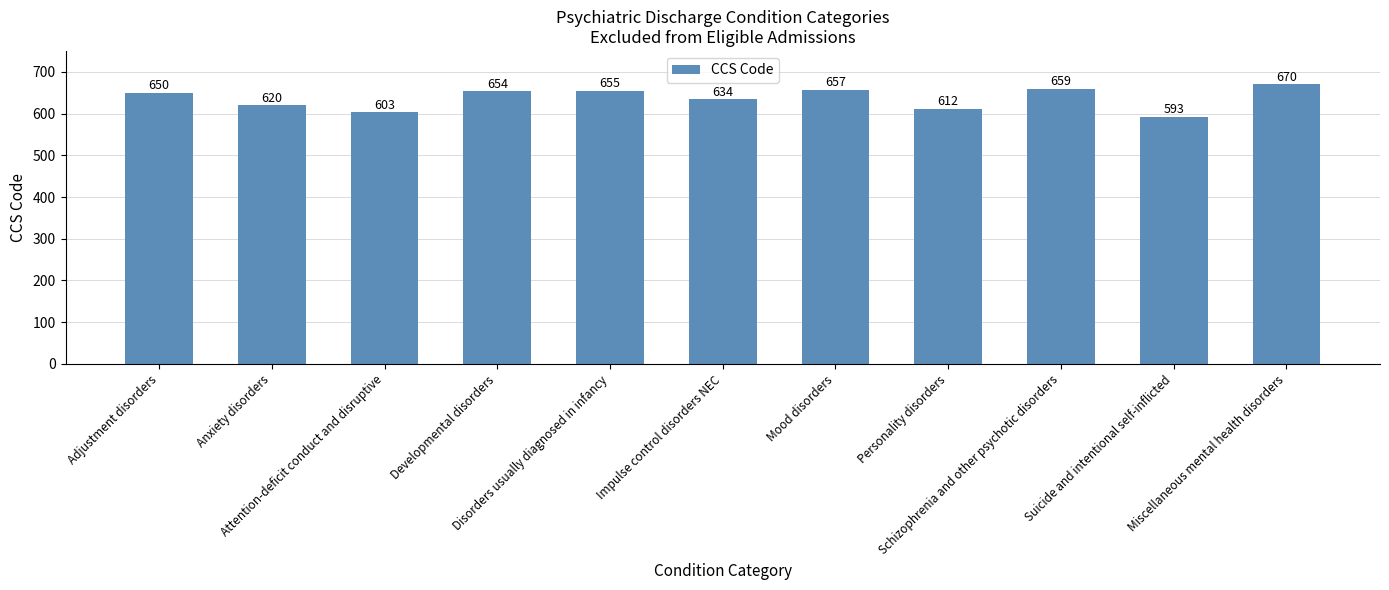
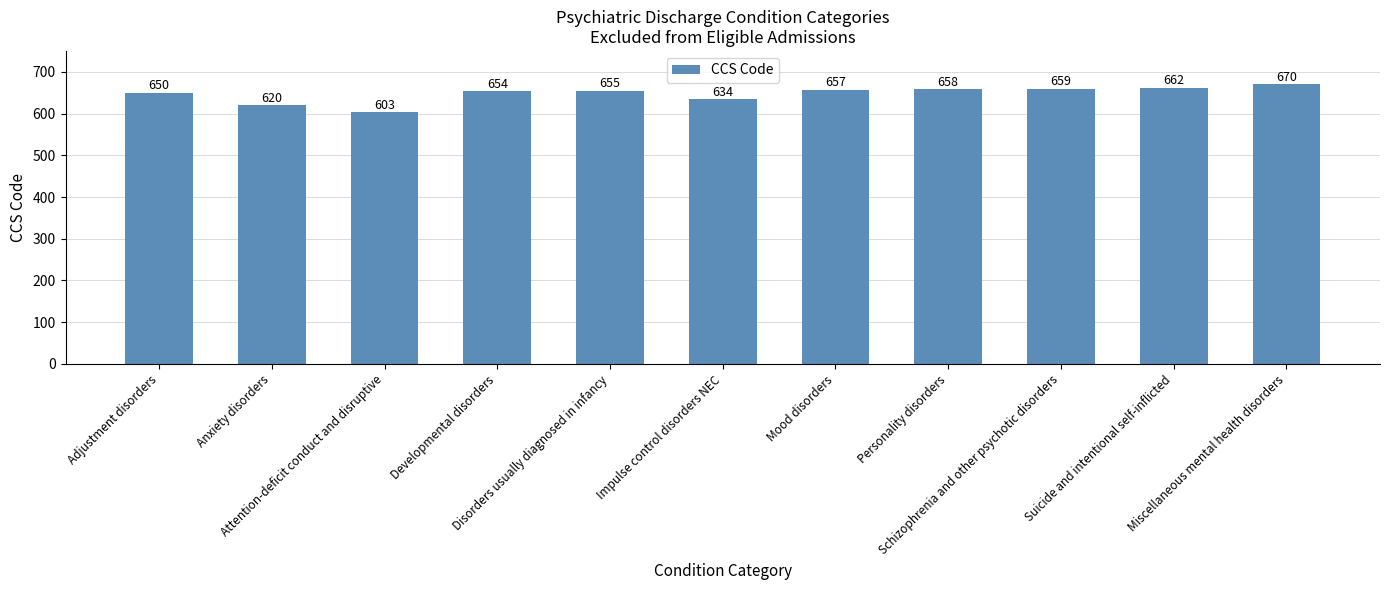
  {
    "Adjustment disorders": 650,
    "Anxiety disorders": 620,
    "Attention-deficit conduct and disruptive": 603,
    "Developmental disorders": 654,
    "Disorders usually diagnosed in infancy": 655,
    "Impulse control disorders NEC": 634,
    "Mood disorders": 657,
-   "Personality disorders": 612,
+   "Personality disorders": 658,
    "Schizophrenia and other psychotic disorders": 659,
-   "Suicide and intentional self-inflicted": 593,
+   "Suicide and intentional self-inflicted": 662,
    "Miscellaneous mental health disorders": 670
  }
